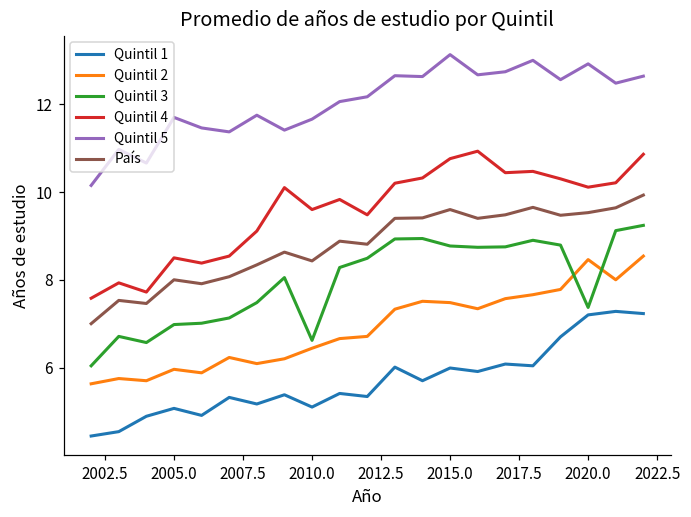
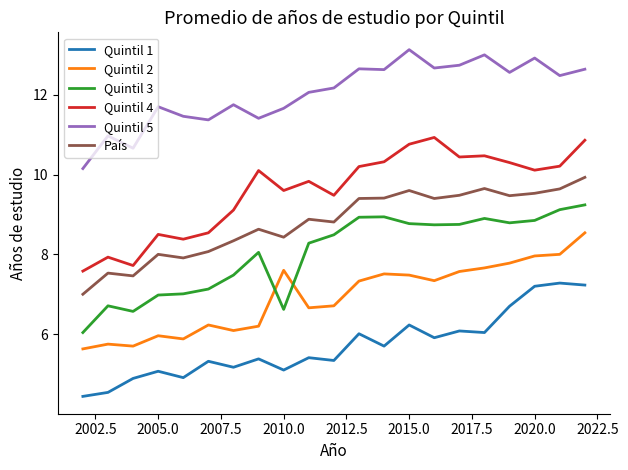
  {
    "Quintil 1": {
      "2005.0": 5.1,
      "2010.0": 5.1,
-     "2015.0": 6.0,
+     "2015.0": 6.2,
      "2020.0": 7.2
    },
    "Quintil 2": {
      "2005.0": 6.0,
-     "2010.0": 6.4,
+     "2010.0": 7.6,
      "2015.0": 7.5,
-     "2020.0": 8.5
+     "2020.0": 8.0
    },
    "Quintil 3": {
      "2005.0": 7.0,
      "2010.0": 6.6,
      "2015.0": 8.8,
-     "2020.0": 7.4
+     "2020.0": 8.9
    },
    "Quintil 4": {
      "2005.0": 8.5,
      "2010.0": 9.6,
      "2015.0": 10.8,
      "2020.0": 10.1
    },
    "Quintil 5": {
      "2010.0": 11.7,
      "2015.0": 13.1,
      "2020.0": 12.9
    },
    "País": {
      "2005.0": 8.0,
      "2010.0": 8.4,
      "2015.0": 9.6,
      "2020.0": 9.5
    }
  }
